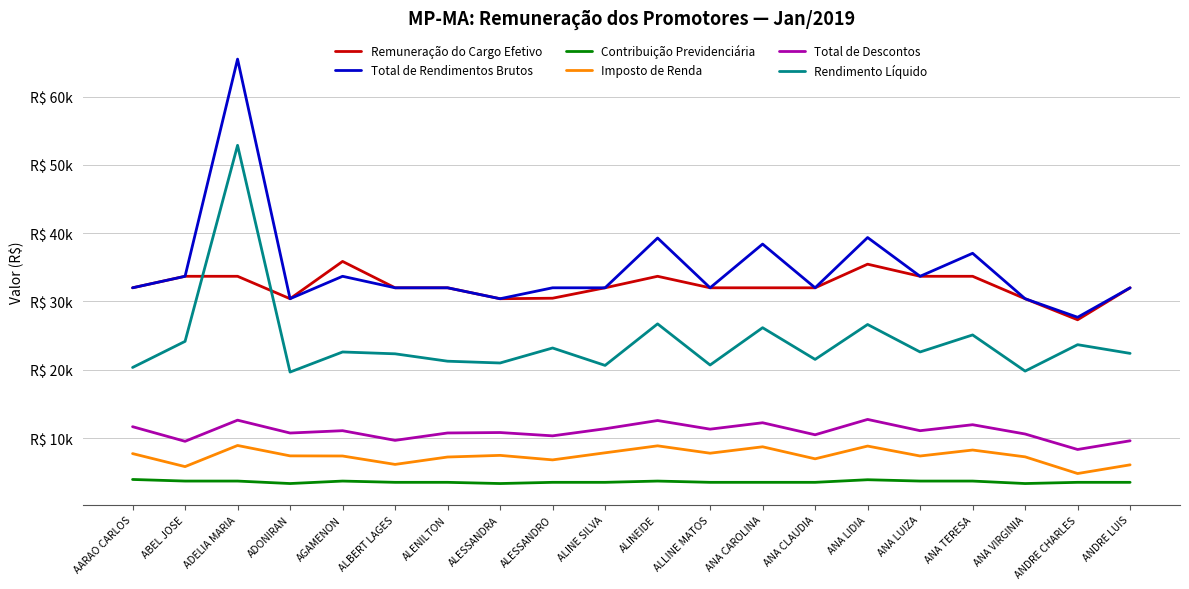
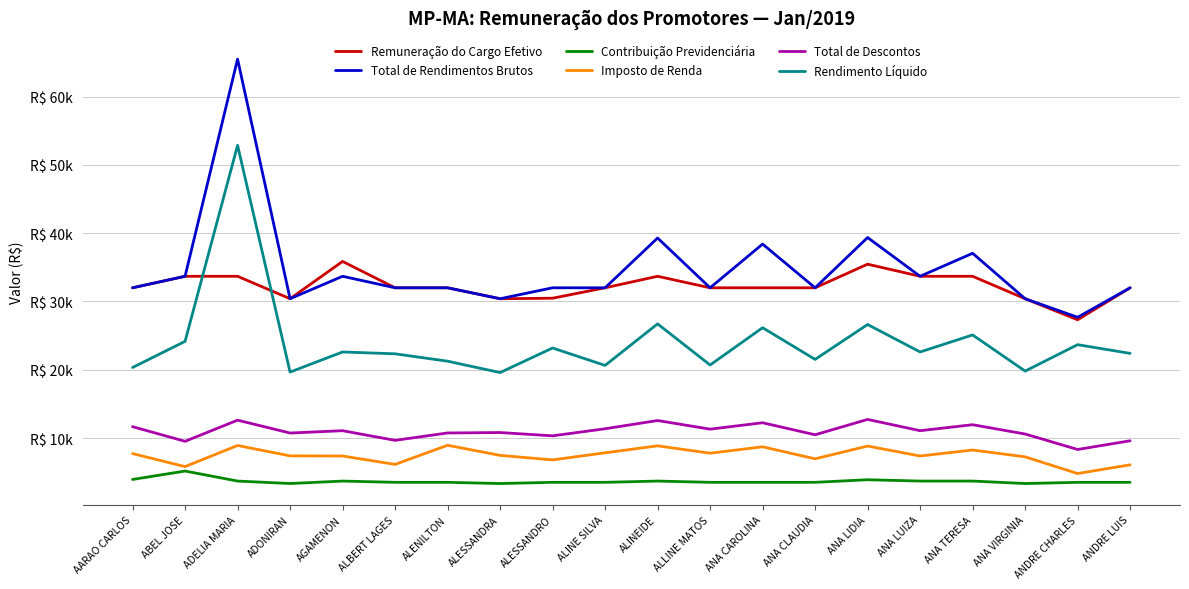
  {
    "Remuneração do Cargo Efetivo": {
      "ADELIA MARIA": "R$ 34000",
      "AGAMENON": "R$ 36000",
      "ALESSANDRO": "R$ 30000",
      "ALINEIDE": "R$ 34000",
      "ANA CAROLINA": "R$ 32000",
      "ANA LIDIA": "R$ 35000",
      "ANA TERESA": "R$ 34000"
    },
    "Total de Rendimentos Brutos": {
      "ADELIA MARIA": "R$ 65000",
      "AGAMENON": "R$ 34000",
      "ALESSANDRO": "R$ 32000",
      "ALINEIDE": "R$ 39000",
      "ANA CAROLINA": "R$ 38000",
      "ANA LIDIA": "R$ 39000",
      "ANA TERESA": "R$ 37000"
    },
    "Contribuição Previdenciária": {
      "AARAO CARLOS": "R$ 4000",
-     "ABEL JOSE": "R$ 4000",
+     "ABEL JOSE": "R$ 5000",
      "ADELIA MARIA": "R$ 4000",
      "ADONIRAN": "R$ 3000",
      "AGAMENON": "R$ 4000",
      "ALBERT LAGES": "R$ 4000",
      "ALENILTON": "R$ 4000",
      "ALESSANDRA": "R$ 3000",
      "ALESSANDRO": "R$ 4000",
      "ALINE SILVA": "R$ 4000",
      "ALINEIDE": "R$ 4000",
      "ALLINE MATOS": "R$ 4000",
      "ANA CAROLINA": "R$ 4000",
      "ANA CLAUDIA": "R$ 4000",
      "ANA LIDIA": "R$ 4000",
      "ANA LUIZA": "R$ 4000",
      "ANA TERESA": "R$ 4000",
      "ANA VIRGINIA": "R$ 3000",
      "ANDRE CHARLES": "R$ 4000",
      "ANDRE LUIS": "R$ 4000"
    },
    "Imposto de Renda": {
      "AARAO CARLOS": "R$ 8000",
      "ABEL JOSE": "R$ 6000",
      "ADELIA MARIA": "R$ 9000",
      "ADONIRAN": "R$ 7000",
      "AGAMENON": "R$ 7000",
      "ALBERT LAGES": "R$ 6000",
-     "ALENILTON": "R$ 7000",
+     "ALENILTON": "R$ 9000",
      "ALESSANDRA": "R$ 7000",
      "ALESSANDRO": "R$ 7000",
      "ALINE SILVA": "R$ 8000",
      "ALINEIDE": "R$ 9000",
      "ALLINE MATOS": "R$ 8000",
      "ANA CAROLINA": "R$ 9000",
      "ANA CLAUDIA": "R$ 7000",
      "ANA LIDIA": "R$ 9000",
      "ANA LUIZA": "R$ 7000",
      "ANA TERESA": "R$ 8000",
      "ANA VIRGINIA": "R$ 7000",
      "ANDRE CHARLES": "R$ 5000",
      "ANDRE LUIS": "R$ 6000"
    },
    "Total de Descontos": {
      "AARAO CARLOS": "R$ 12000",
      "ABEL JOSE": "R$ 10000",
      "ADELIA MARIA": "R$ 13000",
      "ADONIRAN": "R$ 11000",
      "AGAMENON": "R$ 11000",
      "ALBERT LAGES": "R$ 10000",
      "ALENILTON": "R$ 11000",
      "ALESSANDRA": "R$ 11000",
      "ALESSANDRO": "R$ 10000",
      "ALINE SILVA": "R$ 11000",
      "ALINEIDE": "R$ 13000",
      "ALLINE MATOS": "R$ 11000",
      "ANA CAROLINA": "R$ 12000",
      "ANA CLAUDIA": "R$ 10000",
      "ANA LIDIA": "R$ 13000",
      "ANA LUIZA": "R$ 11000",
      "ANA TERESA": "R$ 12000",
      "ANA VIRGINIA": "R$ 11000",
      "ANDRE CHARLES": "R$ 8000",
      "ANDRE LUIS": "R$ 10000"
    },
    "Rendimento Líquido": {
      "AARAO CARLOS": "R$ 20000",
      "ABEL JOSE": "R$ 24000",
      "ADELIA MARIA": "R$ 53000",
      "ADONIRAN": "R$ 20000",
      "AGAMENON": "R$ 23000",
      "ALBERT LAGES": "R$ 22000",
      "ALENILTON": "R$ 21000",
-     "ALESSANDRA": "R$ 21000",
+     "ALESSANDRA": "R$ 20000",
      "ALESSANDRO": "R$ 23000",
      "ALINE SILVA": "R$ 21000",
      "ALINEIDE": "R$ 27000",
      "ALLINE MATOS": "R$ 21000",
      "ANA CAROLINA": "R$ 26000",
      "ANA CLAUDIA": "R$ 22000",
      "ANA LIDIA": "R$ 27000",
      "ANA LUIZA": "R$ 23000",
      "ANA TERESA": "R$ 25000",
      "ANA VIRGINIA": "R$ 20000",
      "ANDRE CHARLES": "R$ 24000",
      "ANDRE LUIS": "R$ 22000"
    }
  }
